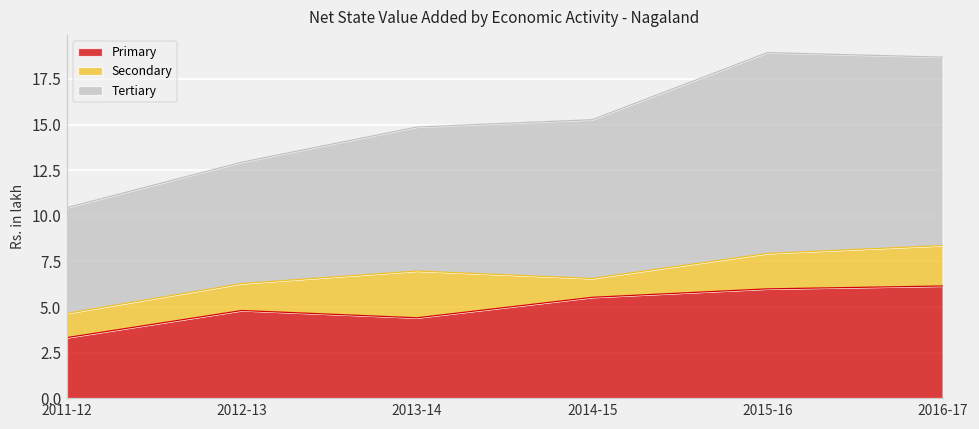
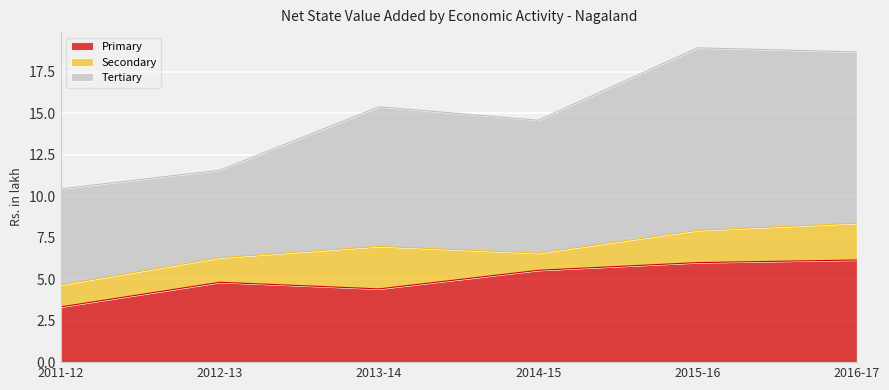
  {
    "Primary": {
      "2011-12": 3.3,
      "2012-13": 4.8,
      "2013-14": 4.4,
      "2014-15": 5.5,
      "2015-16": 6.0,
      "2016-17": 6.2
    },
    "Secondary": {
      "2011-12": 1.3,
      "2012-13": 1.5,
      "2013-14": 2.6,
      "2014-15": 1.0,
      "2015-16": 1.9,
      "2016-17": 2.2
    },
    "Tertiary": {
      "2011-12": 5.8,
-     "2012-13": 6.6,
-     "2013-14": 7.9,
-     "2014-15": 8.7,
+     "2012-13": 5.3,
+     "2013-14": 8.4,
+     "2014-15": 8.0,
      "2015-16": 11.0,
      "2016-17": 10.3
    }
  }
